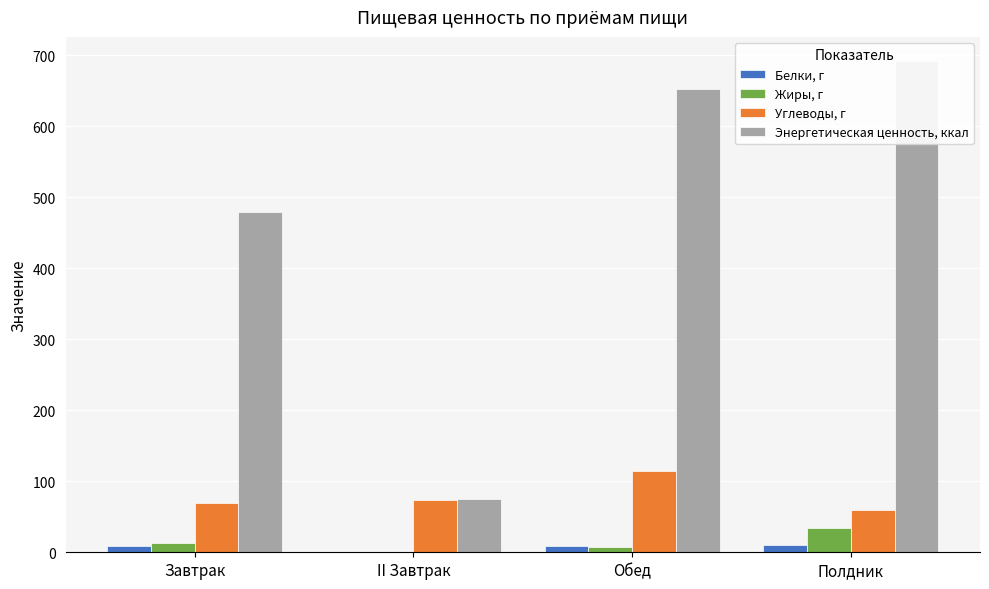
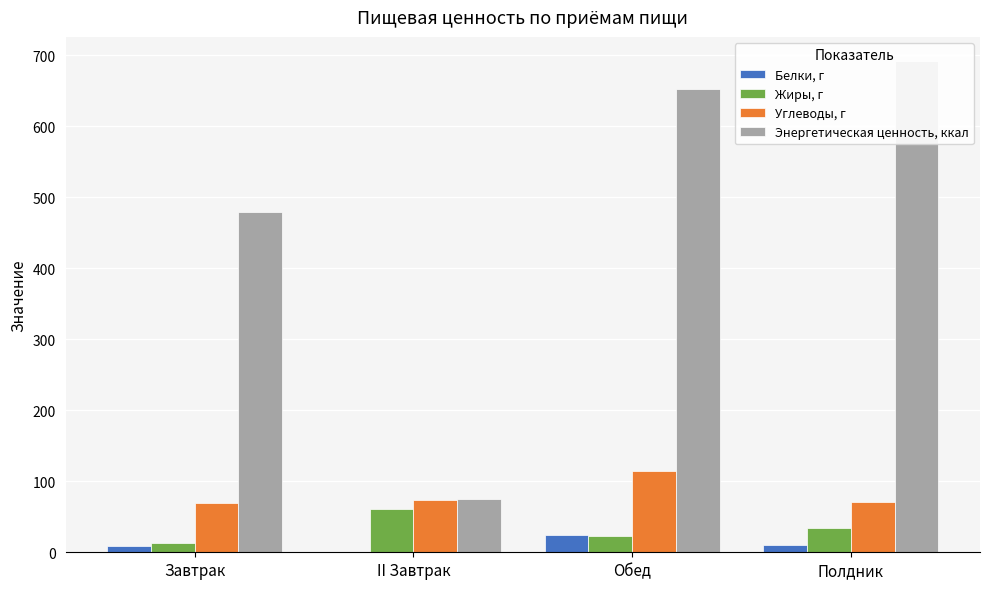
  {
    "Белки, г": {
      "Завтрак": 10,
-     "Обед": 10,
+     "Обед": 20,
      "Полдник": 10
    },
    "Жиры, г": {
      "Завтрак": 10,
-     "II Завтрак": 0,
-     "Обед": 10,
+     "II Завтрак": 60,
+     "Обед": 20,
      "Полдник": 30
    },
    "Углеводы, г": {
      "Завтрак": 70,
      "II Завтрак": 70,
      "Обед": 110,
-     "Полдник": 60
+     "Полдник": 70
    },
    "Энергетическая ценность, ккал": {
      "Завтрак": 480,
      "II Завтрак": 80,
      "Обед": 650
    }
  }
